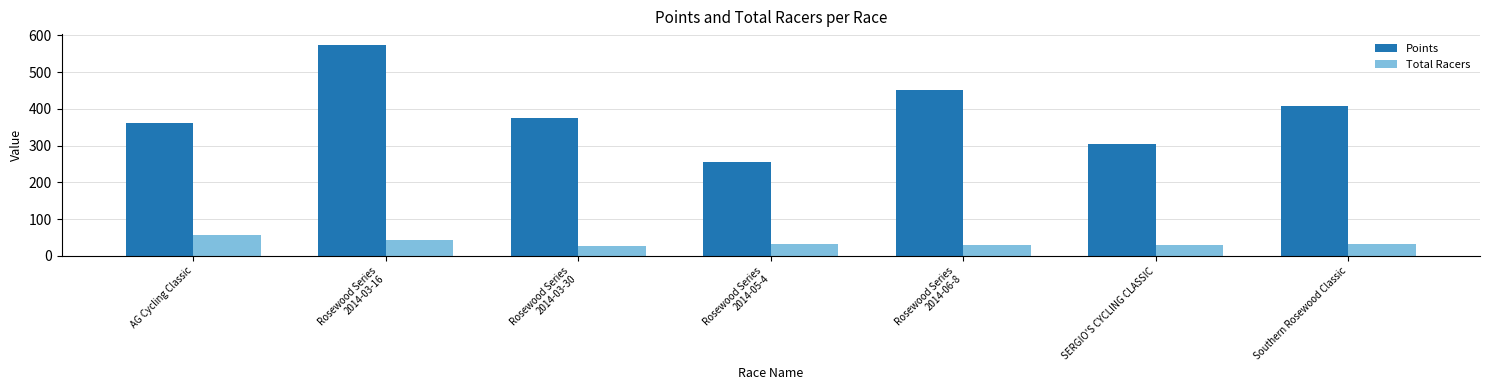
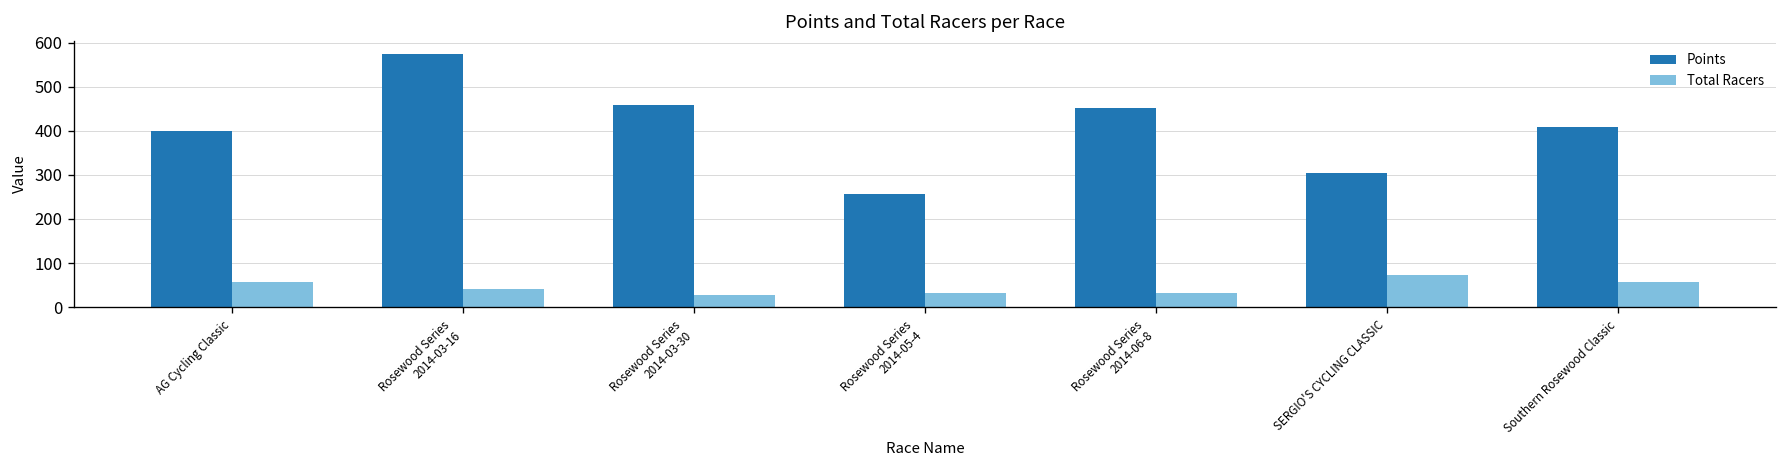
  {
    "Points": {
-     "AG Cycling Classic": 360,
+     "AG Cycling Classic": 400,
      "Rosewood Series 2014-03-16": 570,
-     "Rosewood Series 2014-03-30": 370,
+     "Rosewood Series 2014-03-30": 460,
      "Rosewood Series 2014-05-4": 260,
      "Rosewood Series 2014-06-8": 450,
      "SERGIO'S CYCLING CLASSIC": 300,
      "Southern Rosewood Classic": 410
    },
    "Total Racers": {
      "AG Cycling Classic": 60,
      "Rosewood Series 2014-03-16": 40,
      "Rosewood Series 2014-03-30": 30,
      "Rosewood Series 2014-05-4": 30,
      "Rosewood Series 2014-06-8": 30,
-     "SERGIO'S CYCLING CLASSIC": 30,
-     "Southern Rosewood Classic": 30
+     "SERGIO'S CYCLING CLASSIC": 70,
+     "Southern Rosewood Classic": 60
    }
  }
